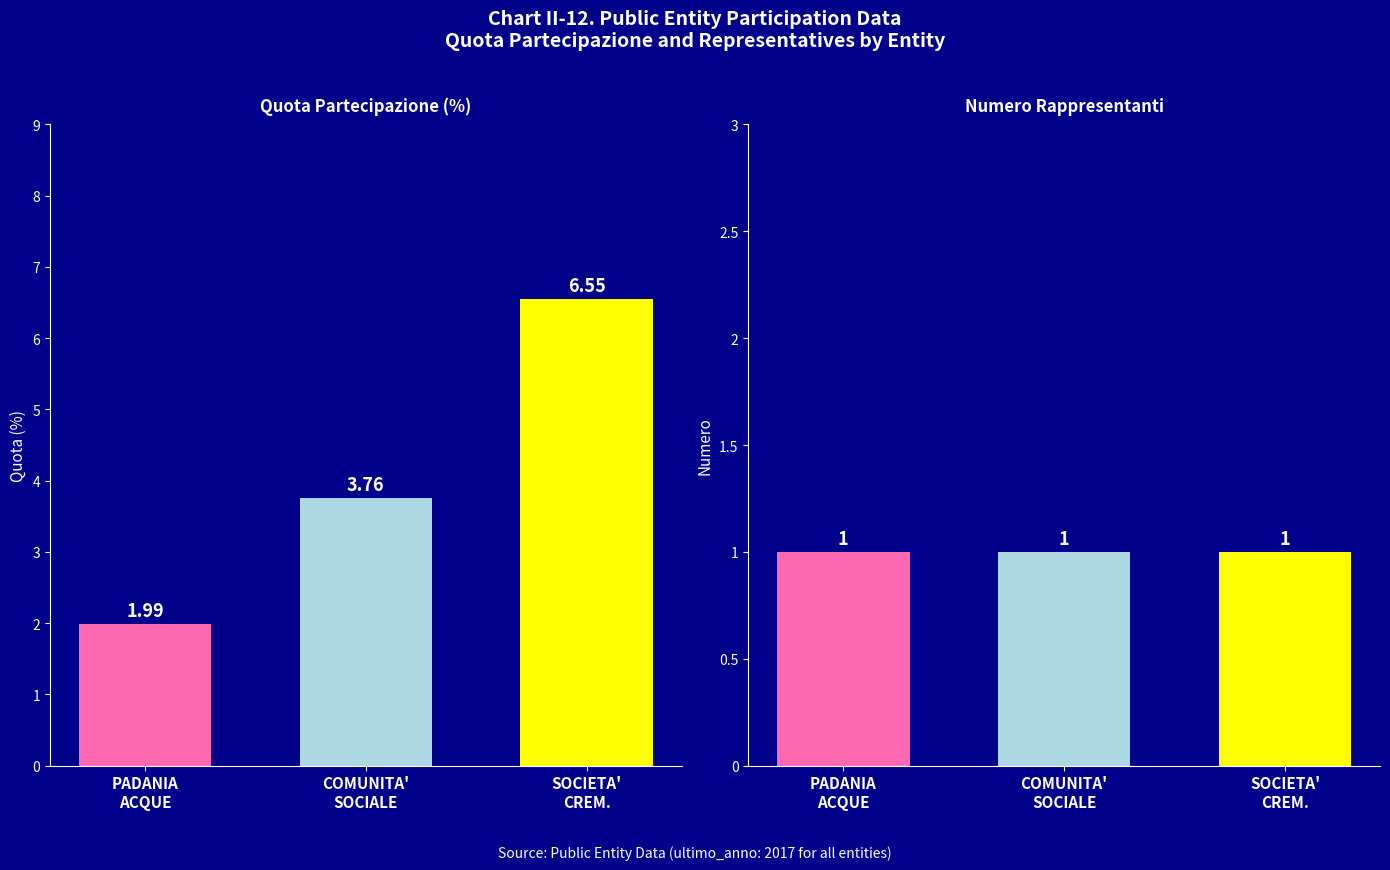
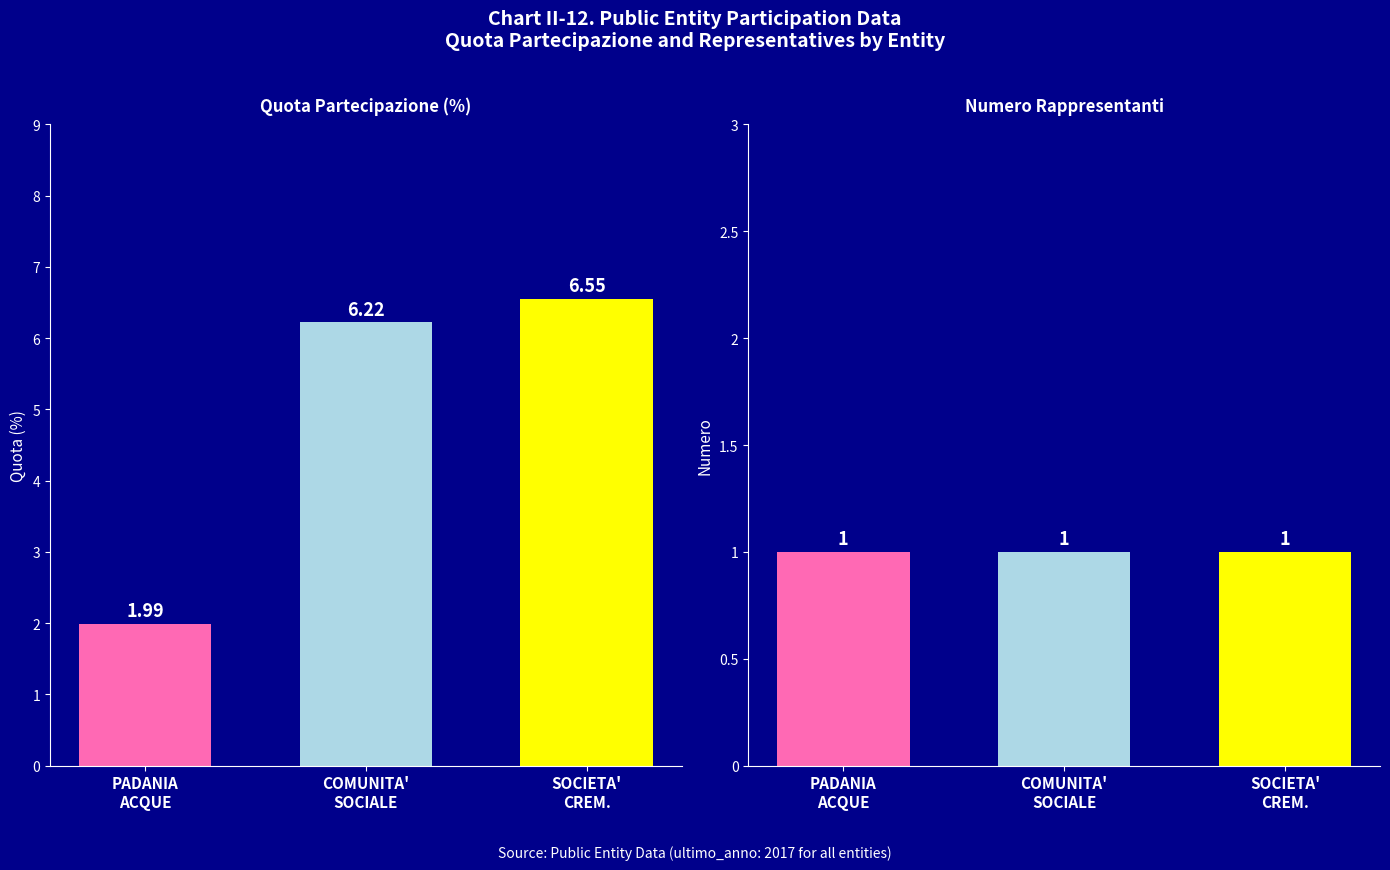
  {
    "Quota Partecipazione (%)": {
      "PADANIA ACQUE": 1.99,
-     "COMUNITA' SOCIALE": 3.76,
+     "COMUNITA' SOCIALE": 6.22,
      "SOCIETA' CREM.": 6.55
    },
    "Numero Rappresentanti": {
      "PADANIA ACQUE": 1,
      "COMUNITA' SOCIALE": 1,
      "SOCIETA' CREM.": 1
    }
  }
